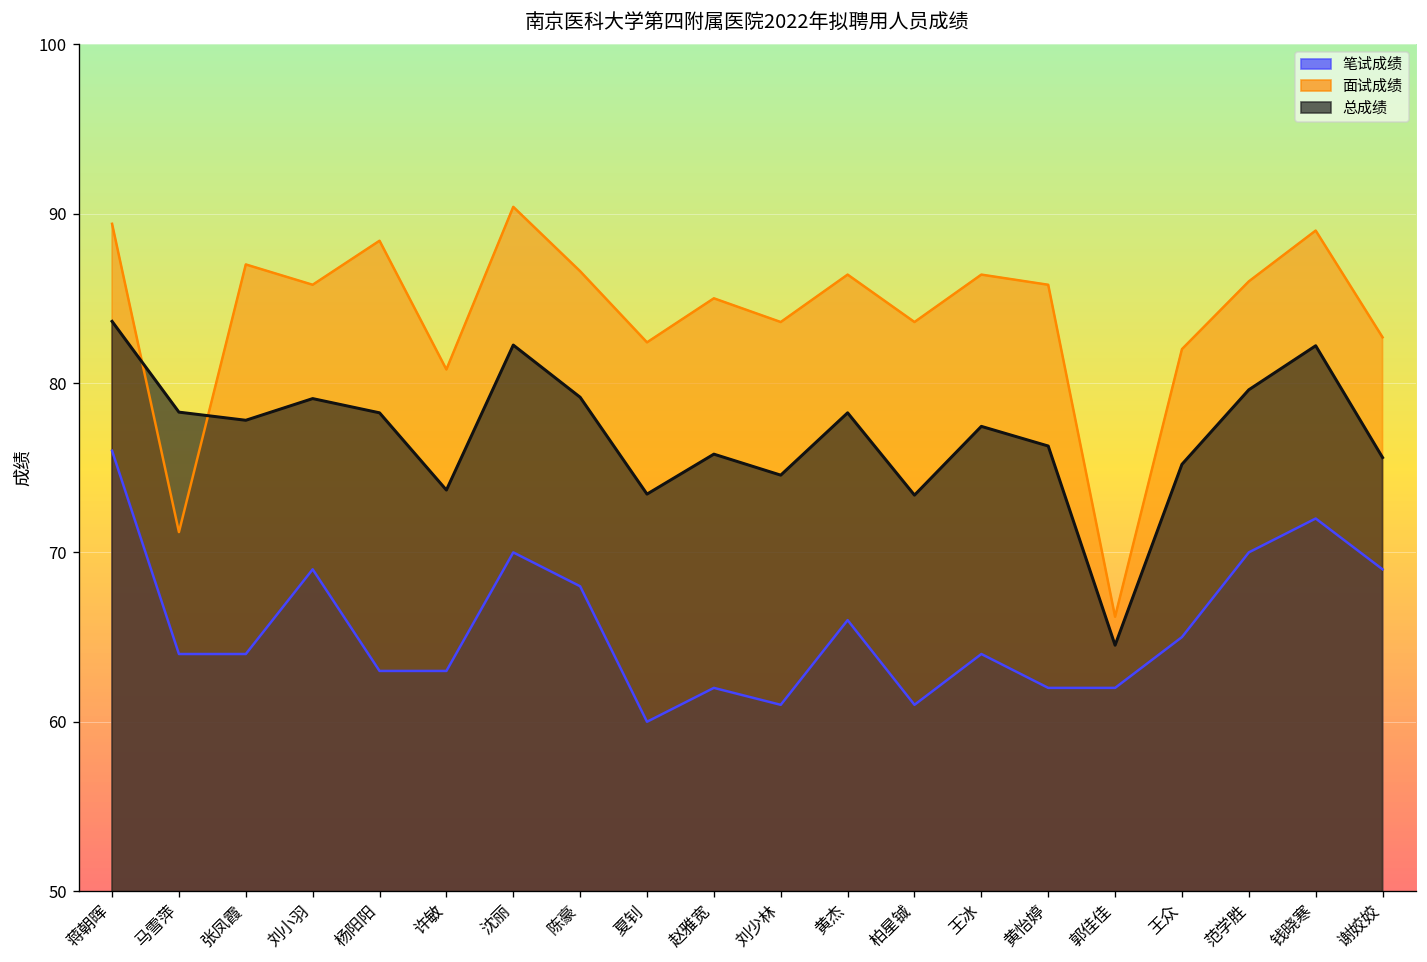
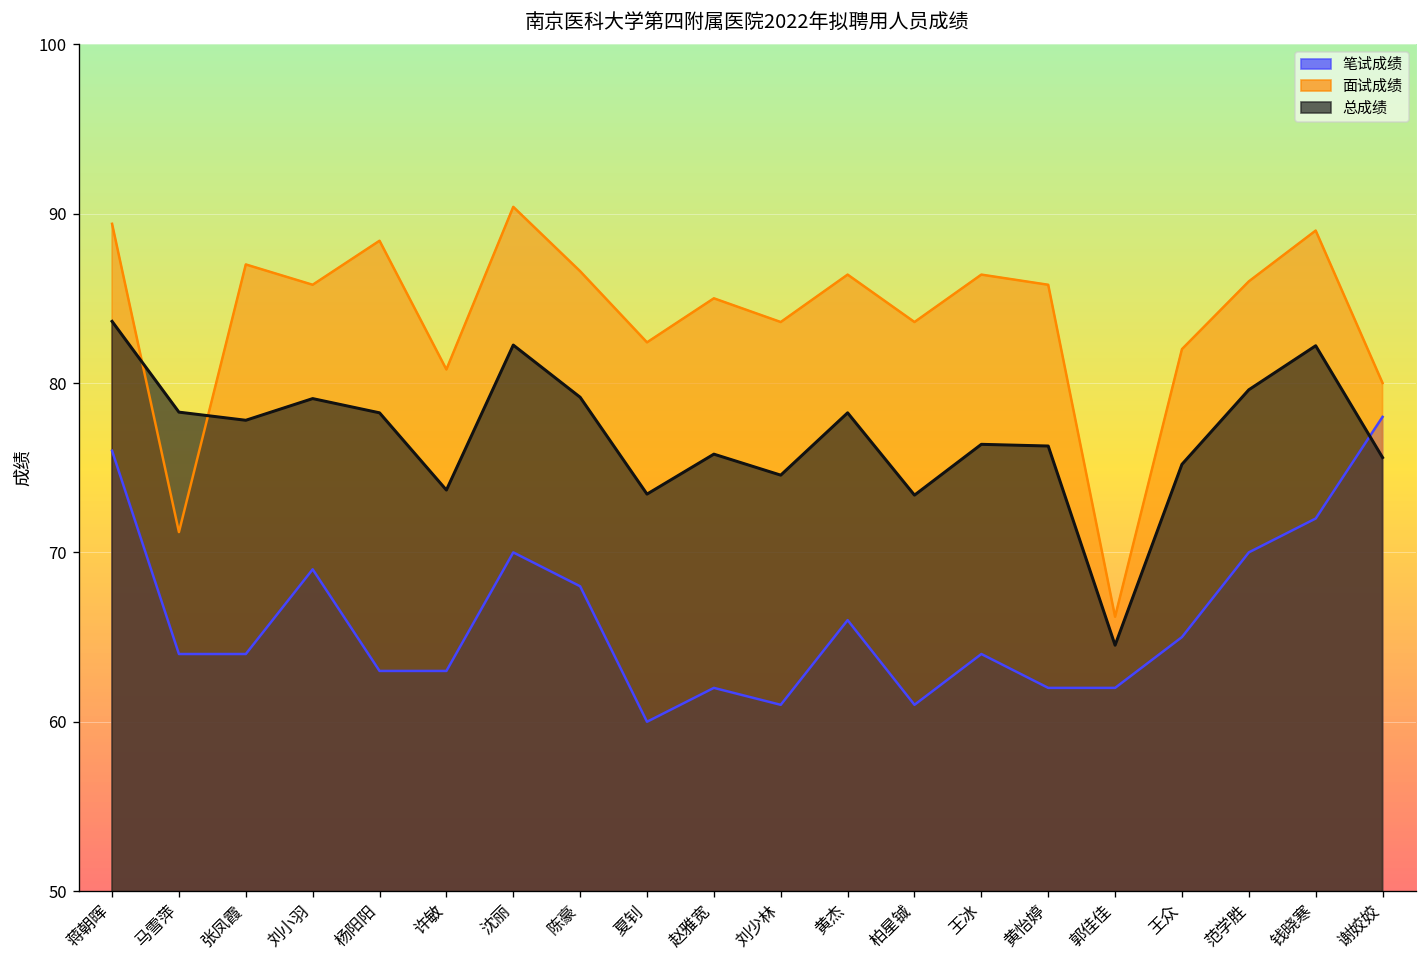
  {
    "笔试成绩": {
      "蒋朝晖": 76,
      "马雪萍": 64,
      "张凤霞": 64,
      "刘小羽": 69,
      "杨阳阳": 63,
      "许敏": 63,
      "沈丽": 70,
      "陈豪": 68,
      "夏钊": 60,
      "赵雅宽": 62,
      "刘少林": 61,
      "黄杰": 66,
      "柏星铖": 61,
      "王冰": 64,
      "黄怡婷": 62,
      "郭佳佳": 62,
      "王众": 65,
      "范学胜": 70,
      "钱晓寒": 72,
-     "谢姣姣": 69
+     "谢姣姣": 78
    },
    "面试成绩": {
      "蒋朝晖": 89.4,
      "马雪萍": 71.2,
      "张凤霞": 87.0,
      "刘小羽": 85.8,
      "杨阳阳": 88.4,
      "许敏": 80.8,
      "沈丽": 90.4,
      "陈豪": 86.6,
      "夏钊": 82.4,
      "赵雅宽": 85.0,
      "刘少林": 83.6,
      "黄杰": 86.4,
      "柏星铖": 83.6,
      "王冰": 86.4,
      "黄怡婷": 85.8,
      "郭佳佳": 66.2,
      "王众": 82.0,
      "范学胜": 86.0,
      "钱晓寒": 89.0,
-     "谢姣姣": 82.7
+     "谢姣姣": 80.0
    },
    "总成绩": {
      "蒋朝晖": 83.6,
      "马雪萍": 78.3,
      "张凤霞": 77.8,
      "刘小羽": 79.1,
      "杨阳阳": 78.2,
      "许敏": 73.7,
      "沈丽": 82.2,
      "陈豪": 79.2,
      "夏钊": 73.4,
      "赵雅宽": 75.8,
      "刘少林": 74.6,
      "黄杰": 78.2,
      "柏星铖": 73.4,
-     "王冰": 77.4,
+     "王冰": 76.4,
      "黄怡婷": 76.3,
      "郭佳佳": 64.5,
      "王众": 75.2,
      "范学胜": 79.6,
      "钱晓寒": 82.2,
      "谢姣姣": 75.6
    }
  }
